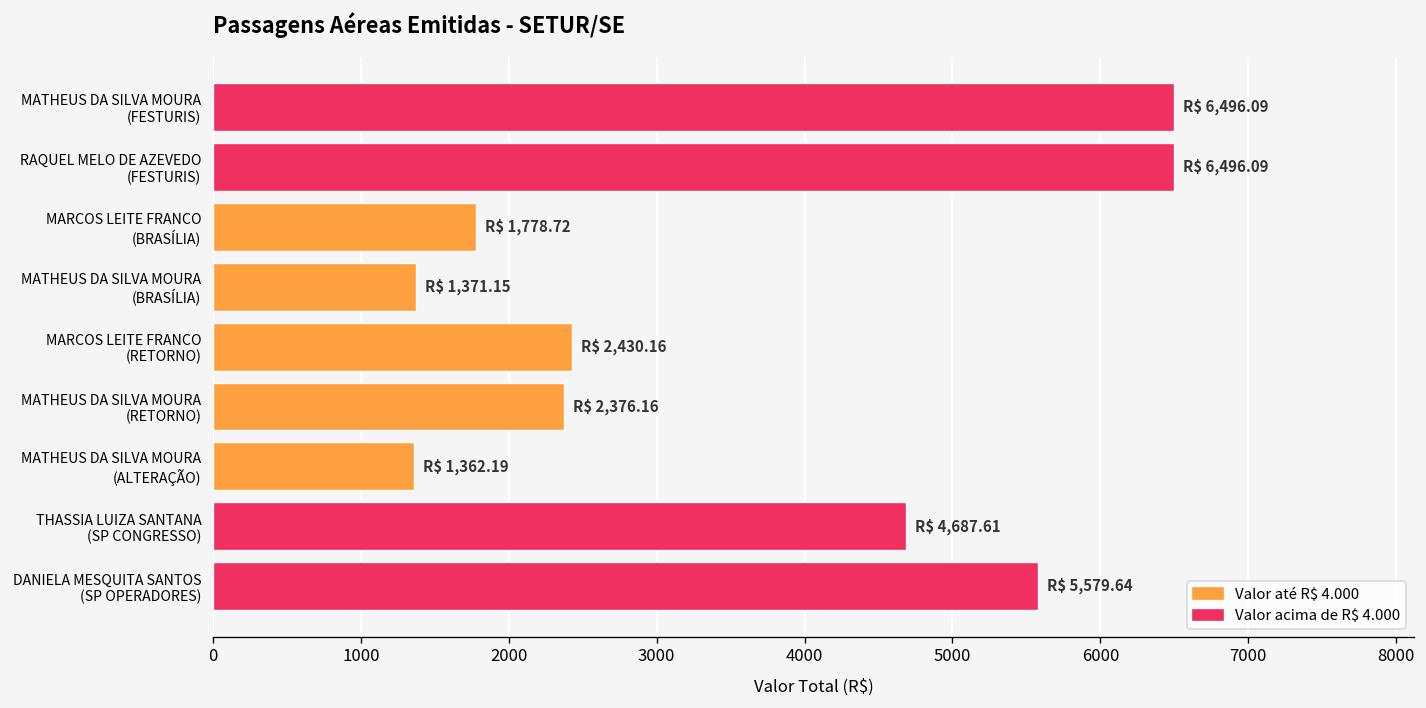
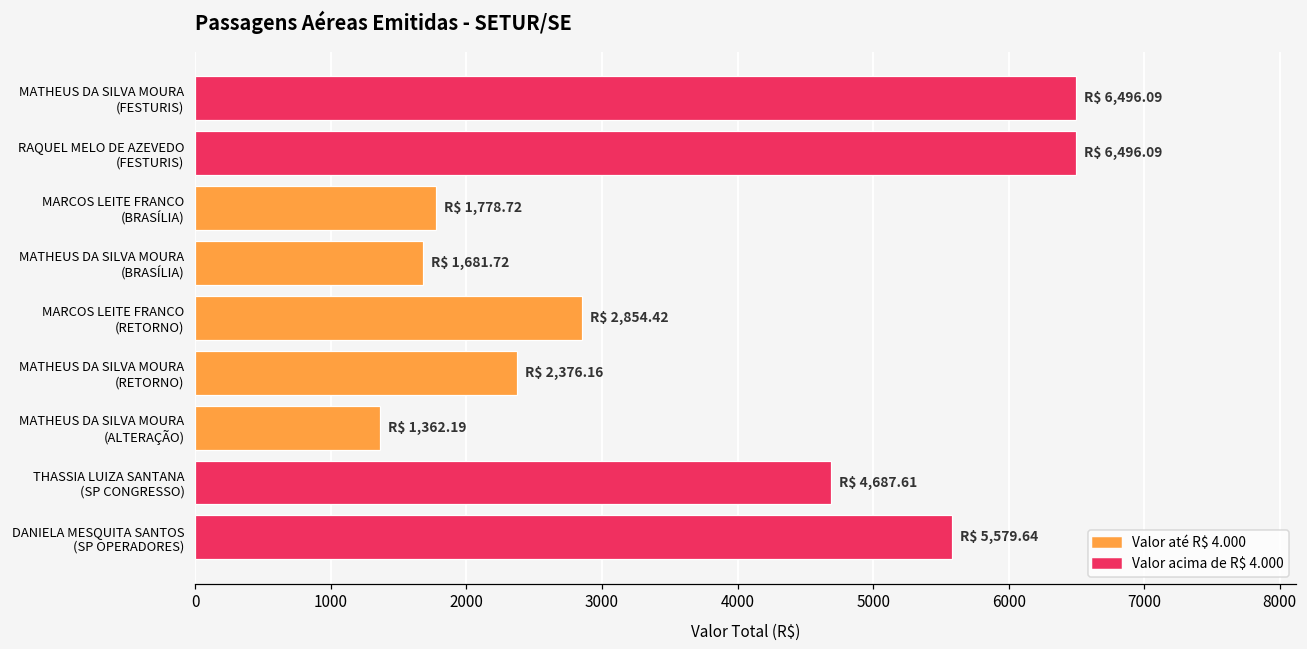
  {
    "MATHEUS DA SILVA MOURA (FESTURIS)": "6,496.09",
    "RAQUEL MELO DE AZEVEDO (FESTURIS)": "6,496.09",
    "MARCOS LEITE FRANCO (BRASÍLIA)": "1,778.72",
-   "MATHEUS DA SILVA MOURA (BRASÍLIA)": "1,371.15",
-   "MARCOS LEITE FRANCO (RETORNO)": "2,430.16",
+   "MATHEUS DA SILVA MOURA (BRASÍLIA)": "1,681.72",
+   "MARCOS LEITE FRANCO (RETORNO)": "2,854.42",
    "MATHEUS DA SILVA MOURA (RETORNO)": "2,376.16",
    "MATHEUS DA SILVA MOURA (ALTERAÇÃO)": "1,362.19",
    "THASSIA LUIZA SANTANA (SP CONGRESSO)": "4,687.61",
    "DANIELA MESQUITA SANTOS (SP OPERADORES)": "5,579.64"
  }
